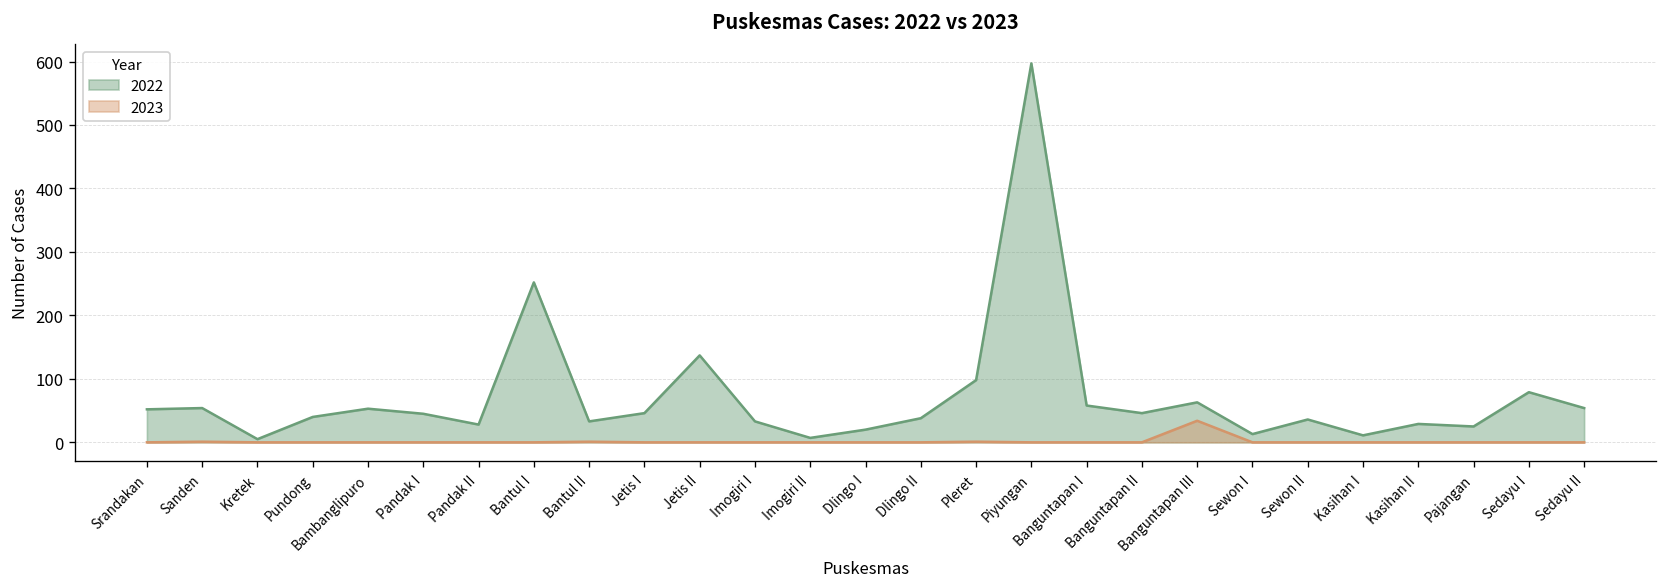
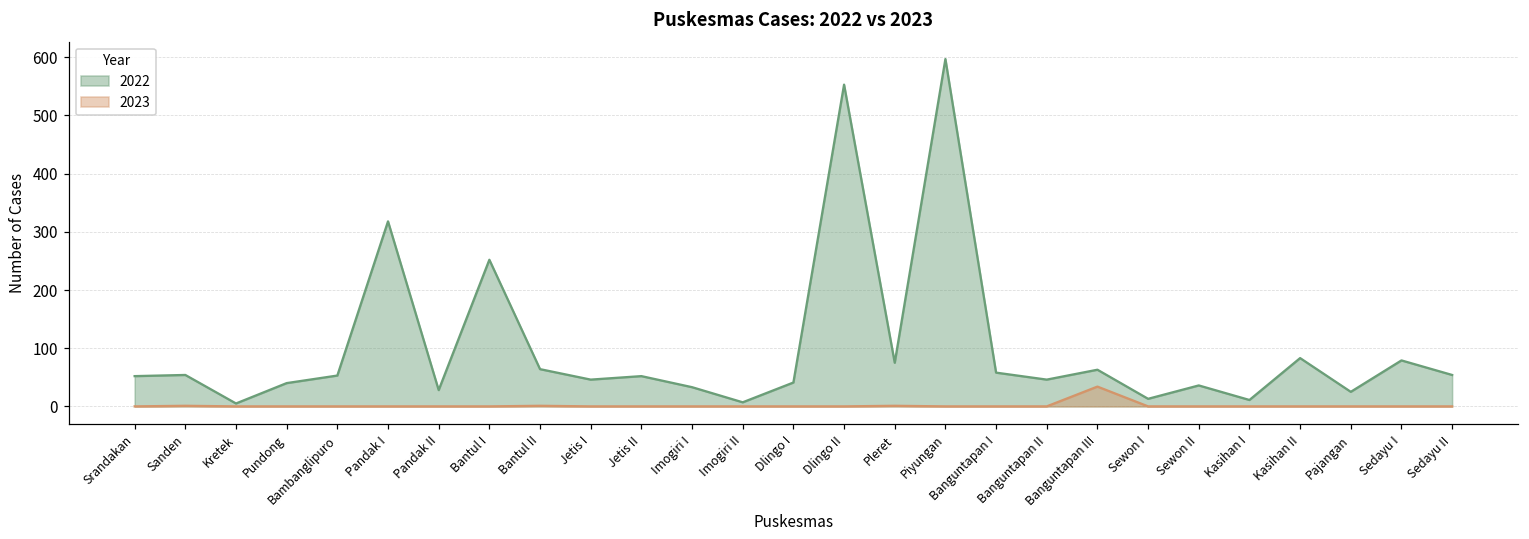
  {
    "2022": {
      "Srandakan": 50,
      "Sanden": 50,
      "Kretek": 10,
      "Pundong": 40,
      "Bambanglipuro": 50,
-     "Pandak I": 50,
+     "Pandak I": 320,
      "Pandak II": 30,
      "Bantul I": 250,
-     "Bantul II": 30,
+     "Bantul II": 60,
      "Jetis I": 50,
-     "Jetis II": 140,
+     "Jetis II": 50,
      "Imogiri I": 30,
      "Imogiri II": 10,
-     "Dlingo I": 20,
-     "Dlingo II": 40,
-     "Pleret": 100,
+     "Dlingo I": 40,
+     "Dlingo II": 550,
+     "Pleret": 80,
      "Piyungan": 600,
      "Banguntapan I": 60,
      "Banguntapan II": 50,
      "Banguntapan III": 60,
      "Sewon I": 10,
      "Sewon II": 40,
      "Kasihan I": 10,
-     "Kasihan II": 30,
+     "Kasihan II": 80,
      "Pajangan": 30,
      "Sedayu I": 80,
      "Sedayu II": 50
    },
    "2023": {
      "Srandakan": 0,
      "Sanden": 0,
      "Kretek": 0,
      "Pundong": 0,
      "Bambanglipuro": 0,
      "Pandak I": 0,
      "Pandak II": 0,
      "Bantul I": 0,
      "Bantul II": 0,
      "Jetis I": 0,
      "Jetis II": 0,
      "Imogiri I": 0,
      "Imogiri II": 0,
      "Dlingo I": 0,
      "Dlingo II": 0,
      "Pleret": 0,
      "Piyungan": 0,
      "Banguntapan I": 0,
      "Banguntapan II": 0,
      "Banguntapan III": 30,
      "Sewon I": 0,
      "Sewon II": 0,
      "Kasihan I": 0,
      "Kasihan II": 0,
      "Pajangan": 0,
      "Sedayu I": 0,
      "Sedayu II": 0
    }
  }
